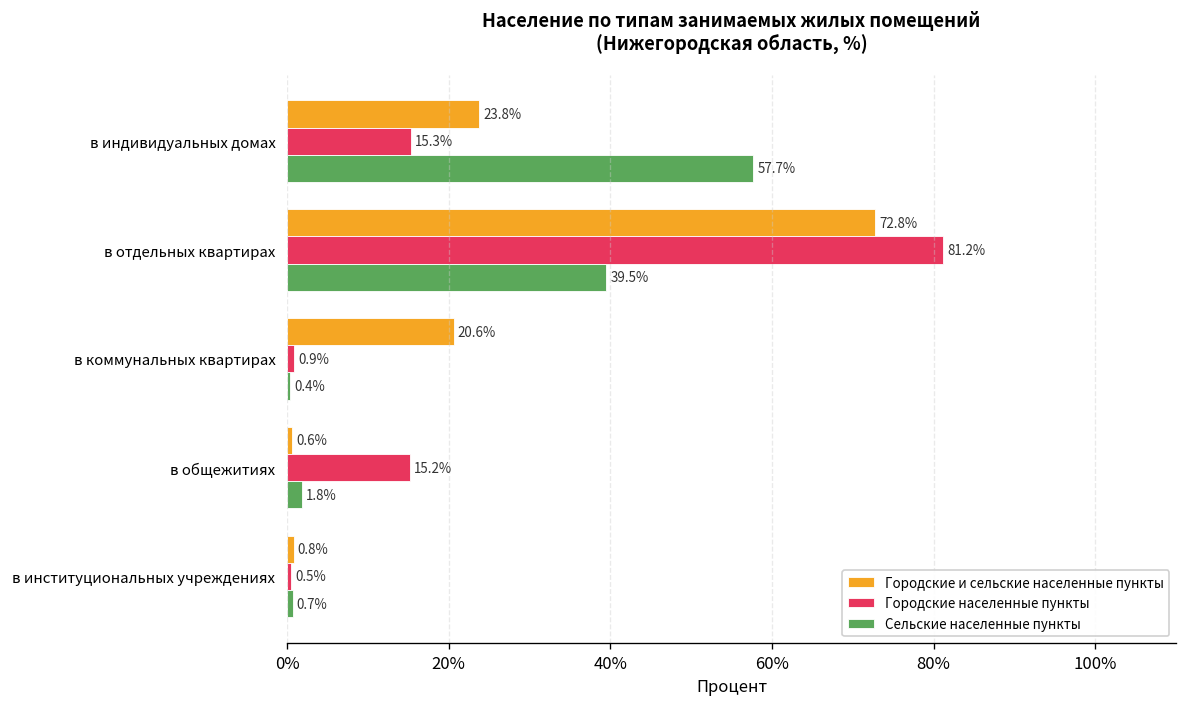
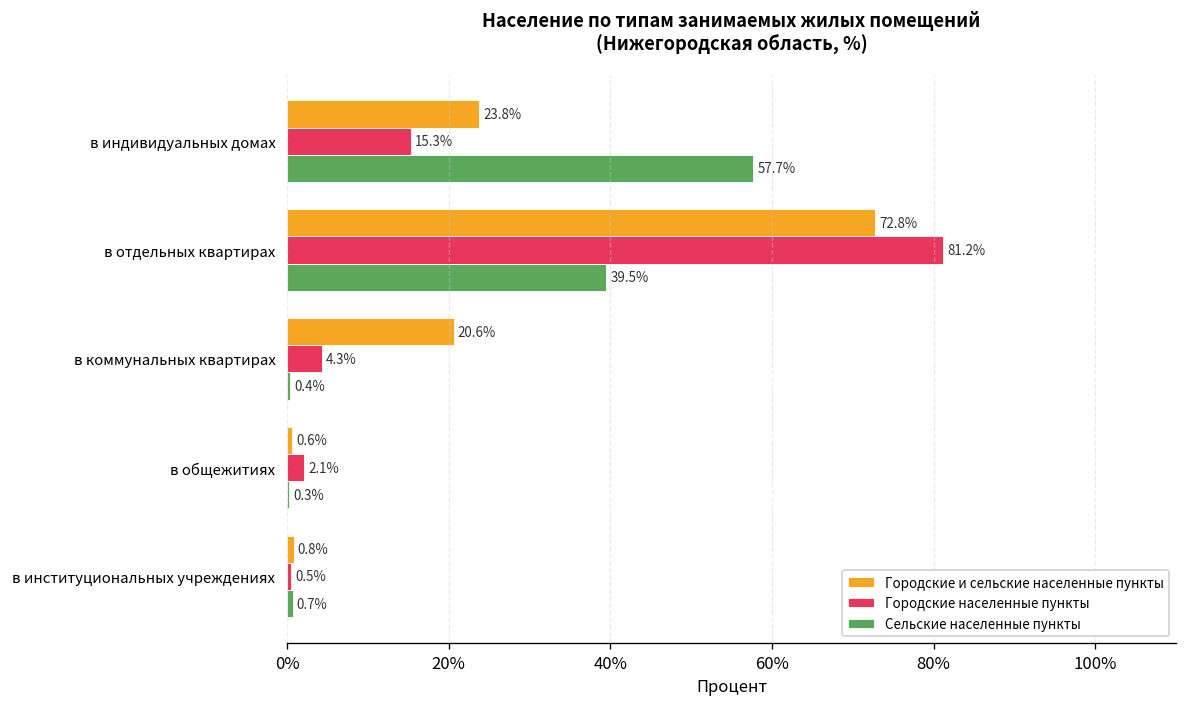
  {
    "Городские и сельские населенные пункты": {
      "в индивидуальных домах": "23.8%",
      "в отдельных квартирах": "72.8%",
      "в коммунальных квартирах": "20.6%",
      "в общежитиях": "0.6%",
      "в институциональных учреждениях": "0.8%"
    },
    "Городские населенные пункты": {
      "в индивидуальных домах": "15.3%",
      "в отдельных квартирах": "81.2%",
-     "в коммунальных квартирах": "0.9%",
-     "в общежитиях": "15.2%",
+     "в коммунальных квартирах": "4.3%",
+     "в общежитиях": "2.1%",
      "в институциональных учреждениях": "0.5%"
    },
    "Сельские населенные пункты": {
      "в индивидуальных домах": "57.7%",
      "в отдельных квартирах": "39.5%",
      "в коммунальных квартирах": "0.4%",
-     "в общежитиях": "1.8%",
+     "в общежитиях": "0.3%",
      "в институциональных учреждениях": "0.7%"
    }
  }
